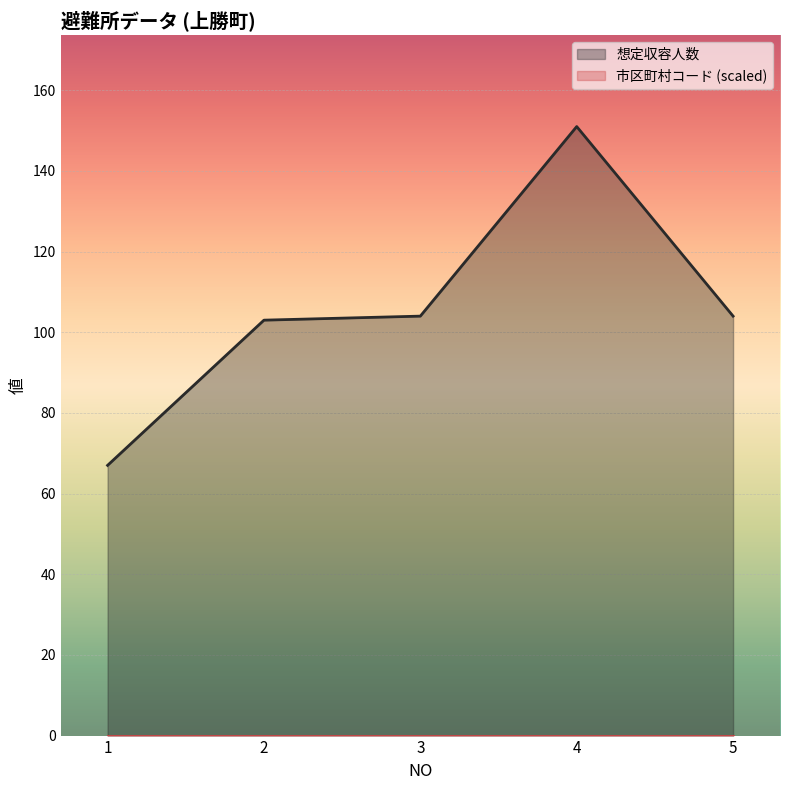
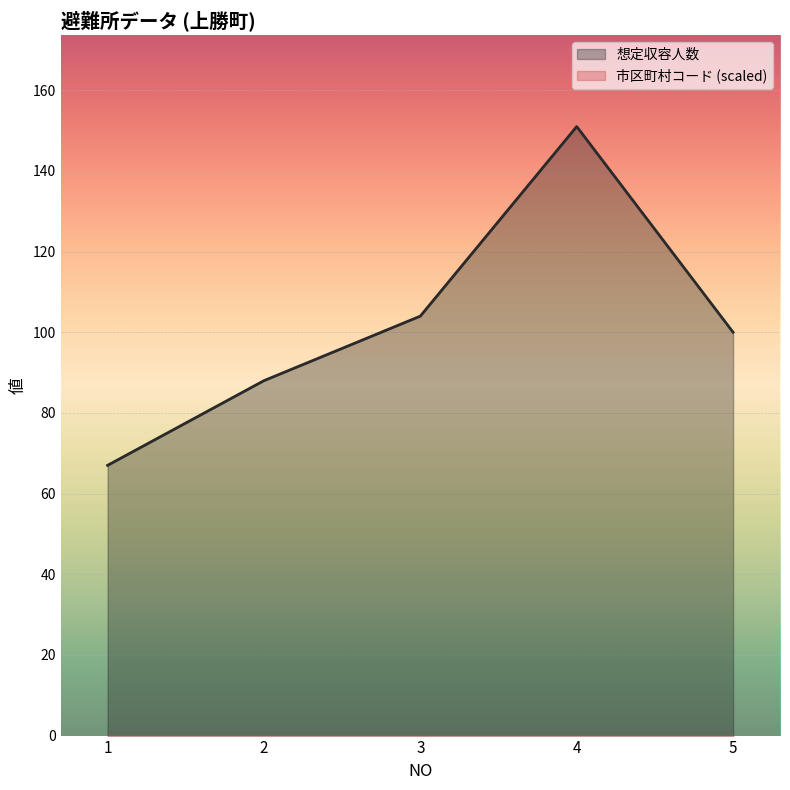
  {
    "想定収容人数": {
      "1": 67,
-     "2": 103,
+     "2": 88,
      "3": 104,
      "4": 151,
-     "5": 104
+     "5": 100
    },
    "市区町村コード (scaled)": {
      "1": 0,
      "2": 0,
      "3": 0,
      "4": 0,
      "5": 0
    }
  }
